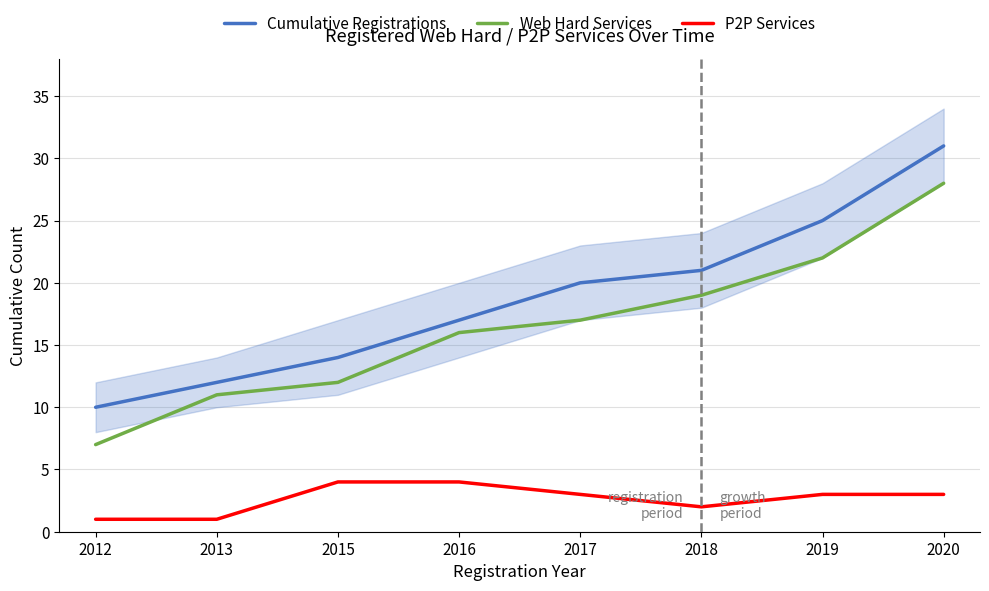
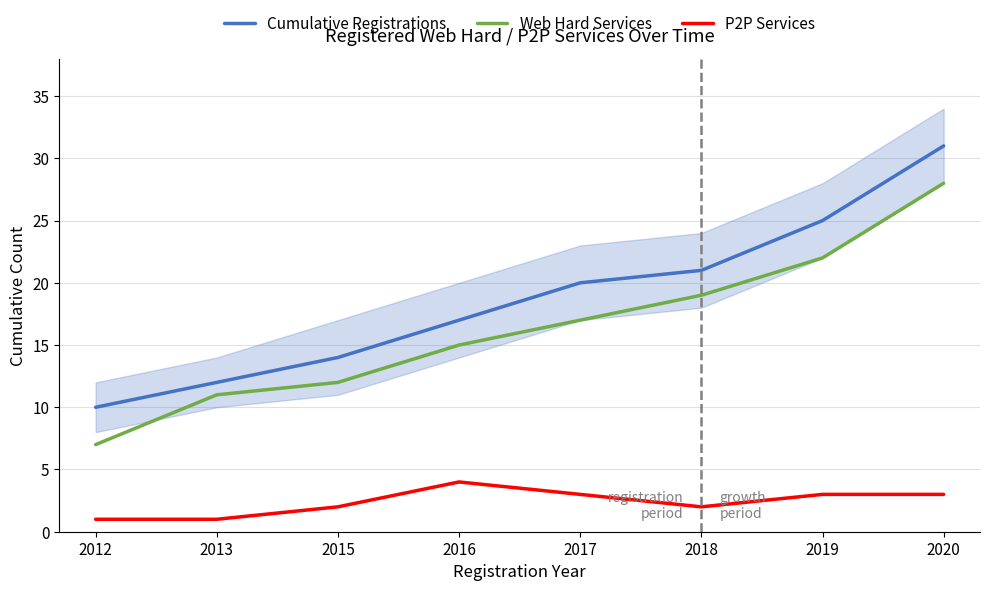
  {
    "Web Hard Services": {
      "2012": 7,
      "2013": 11,
      "2015": 12,
-     "2016": 16,
+     "2016": 15,
      "2017": 17,
      "2018": 19,
      "2019": 22,
      "2020": 28
    },
    "P2P Services": {
      "2012": 1,
      "2013": 1,
-     "2015": 4,
+     "2015": 2,
      "2016": 4,
      "2017": 3,
      "2018": 2,
      "2019": 3,
      "2020": 3
    }
  }
